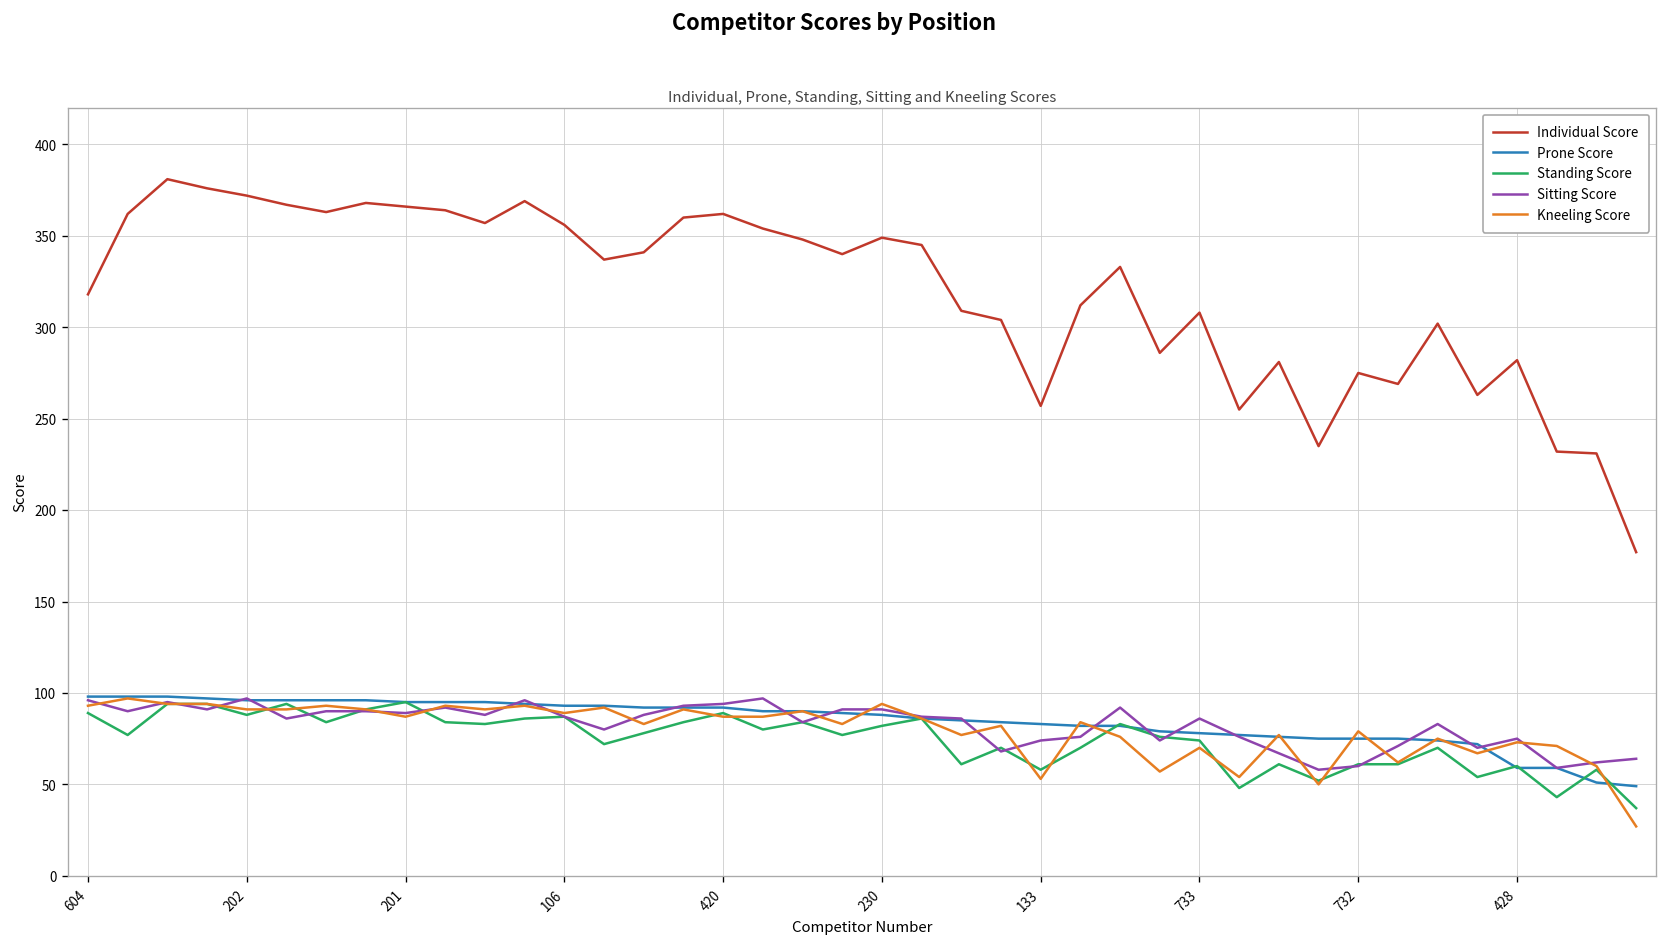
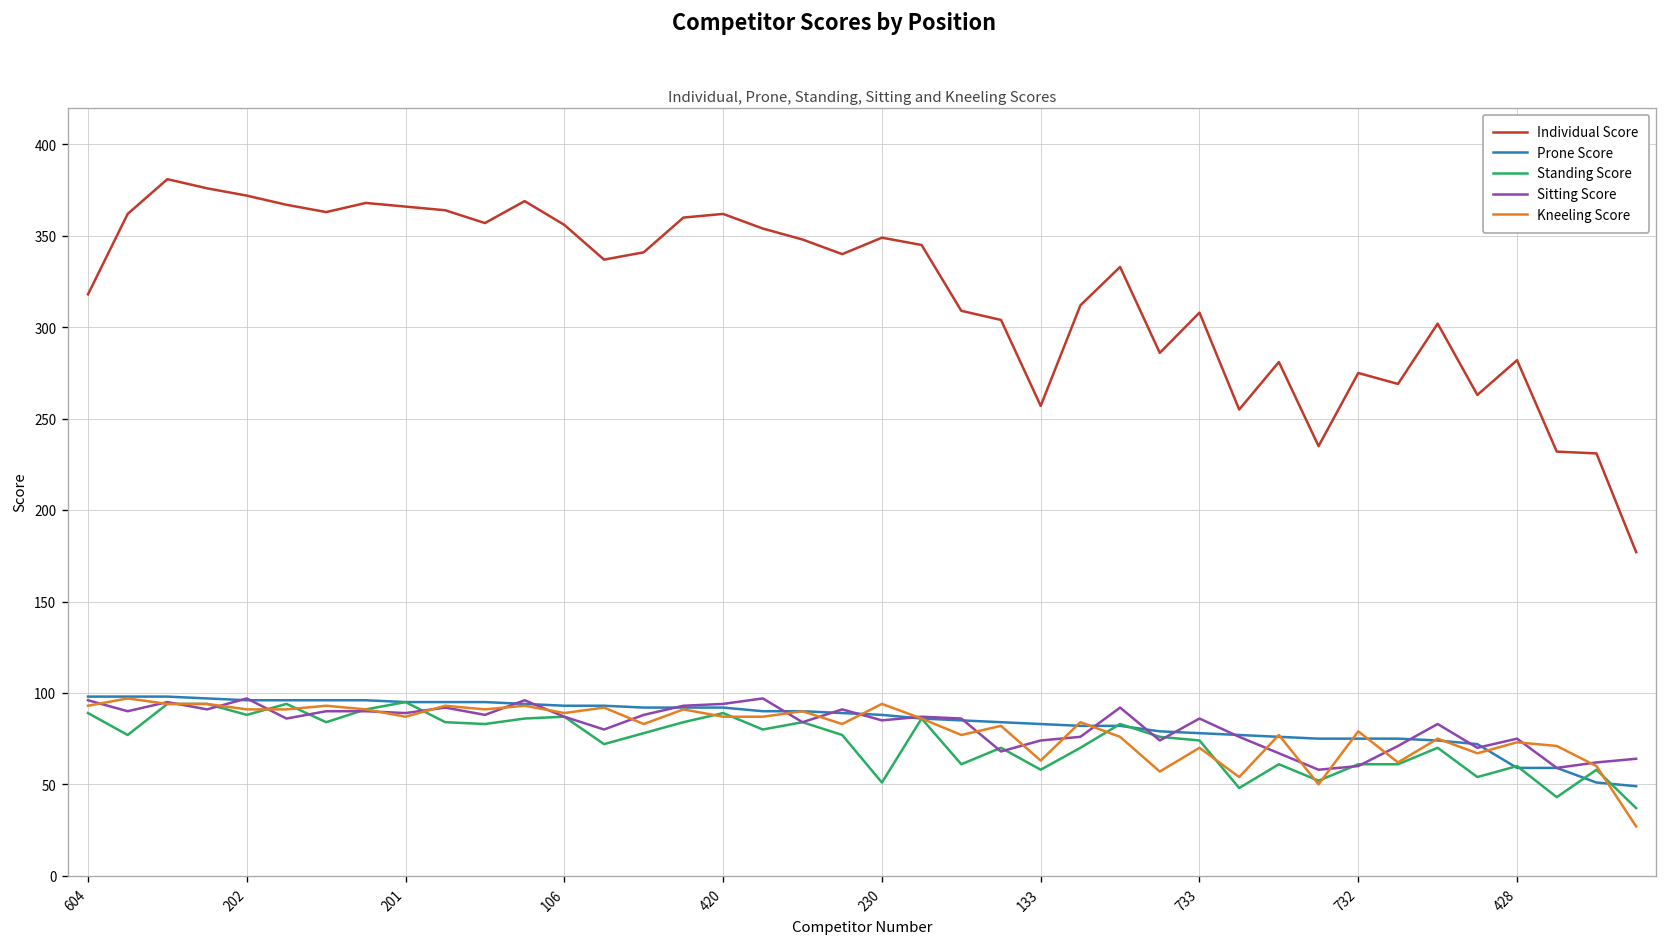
  {
    "Individual Score": {
      "604": 318,
      "202": 372,
      "201": 366,
      "106": 356,
      "420": 362,
      "230": 349,
      "133": 257,
      "733": 308,
      "732": 275,
      "428": 282
    },
    "Prone Score": {
      "604": 98,
      "106": 93,
      "420": 92,
      "230": 88,
      "133": 83,
      "733": 78,
      "732": 75
    },
    "Standing Score": {
      "604": 89,
      "202": 88,
      "420": 89,
-     "230": 82,
+     "230": 51,
      "133": 58,
      "733": 74
    },
    "Sitting Score": {
      "604": 96,
      "201": 89,
      "420": 94,
-     "230": 91,
+     "230": 85,
      "133": 74,
      "733": 86,
      "428": 75
    },
    "Kneeling Score": {
      "604": 93,
      "202": 91,
      "201": 87,
      "106": 89,
      "420": 87,
      "230": 94,
-     "133": 53,
+     "133": 63,
      "733": 70,
      "732": 79,
      "428": 73
    }
  }
